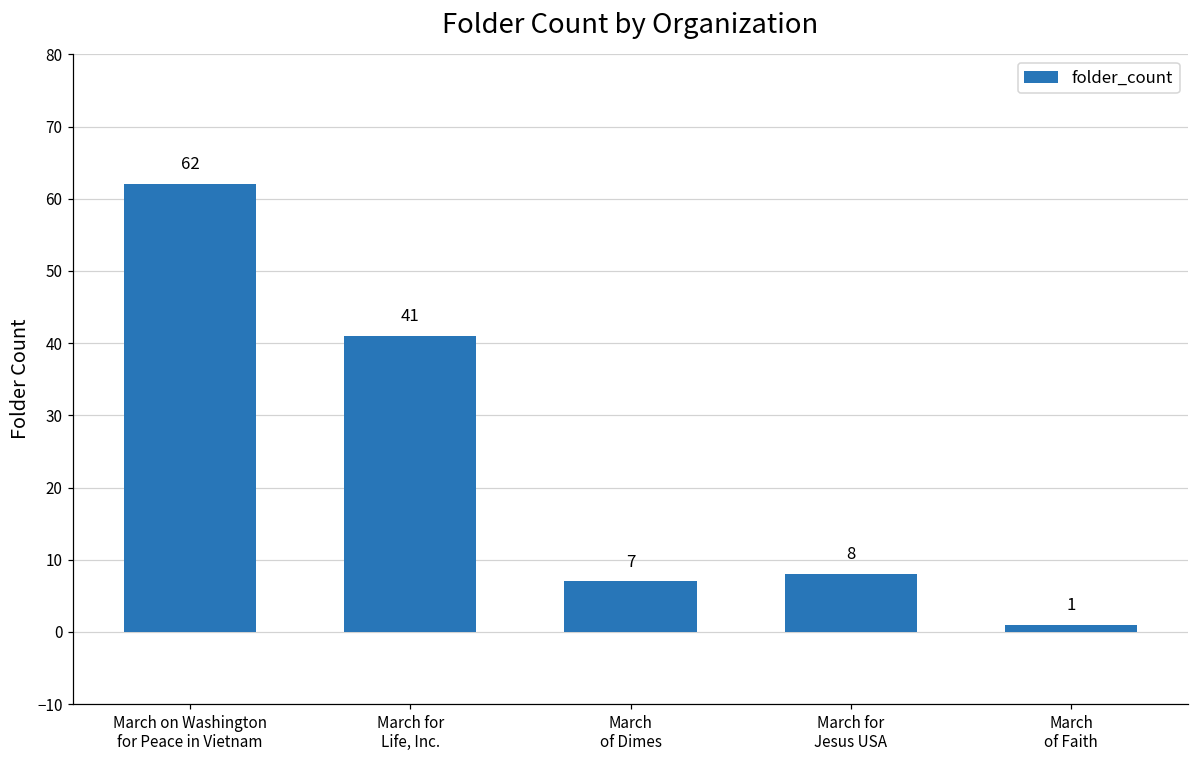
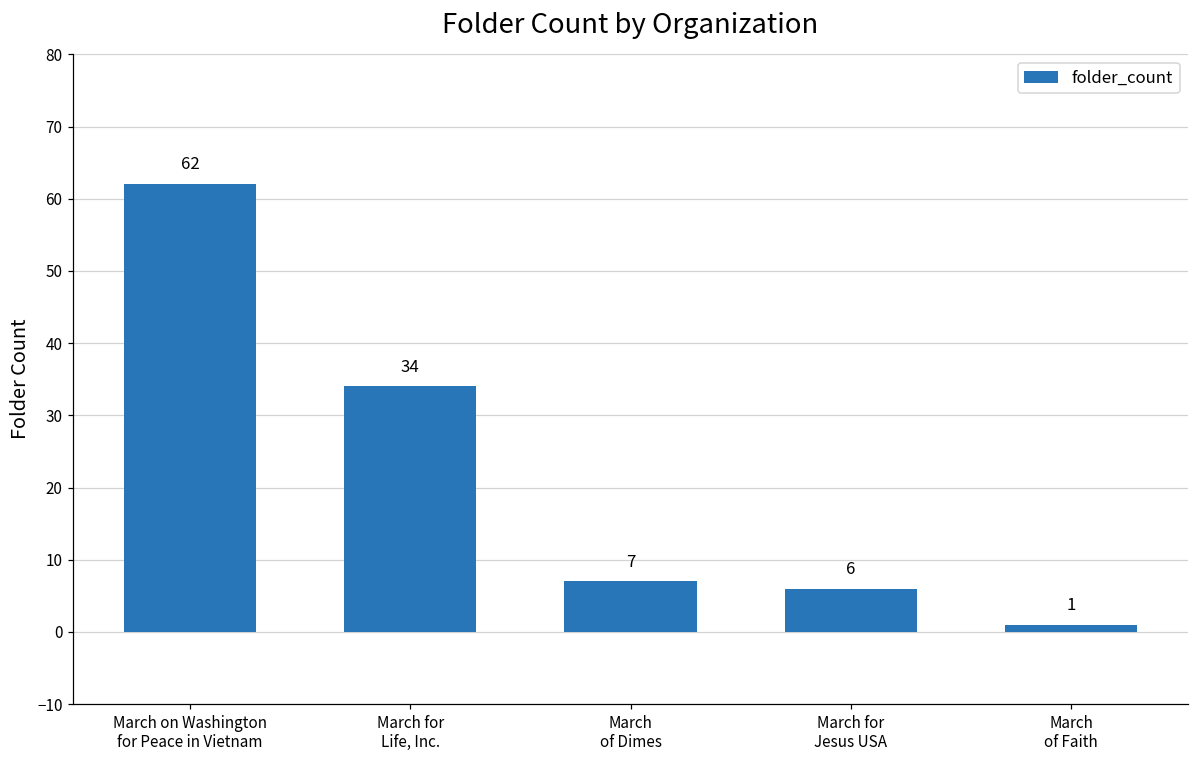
  {
    "March on Washington for Peace in Vietnam": 62,
-   "March for Life, Inc.": 41,
+   "March for Life, Inc.": 34,
    "March of Dimes": 7,
-   "March for Jesus USA": 8,
+   "March for Jesus USA": 6,
    "March of Faith": 1
  }
